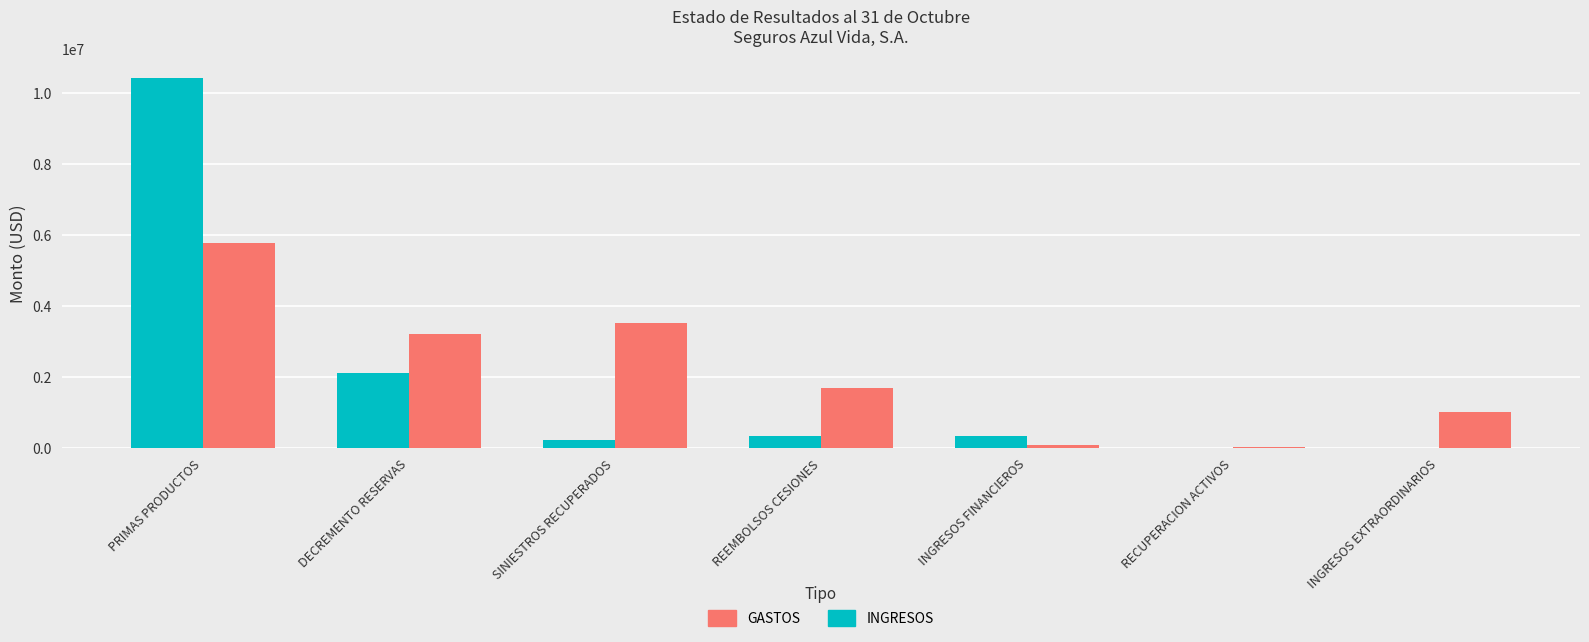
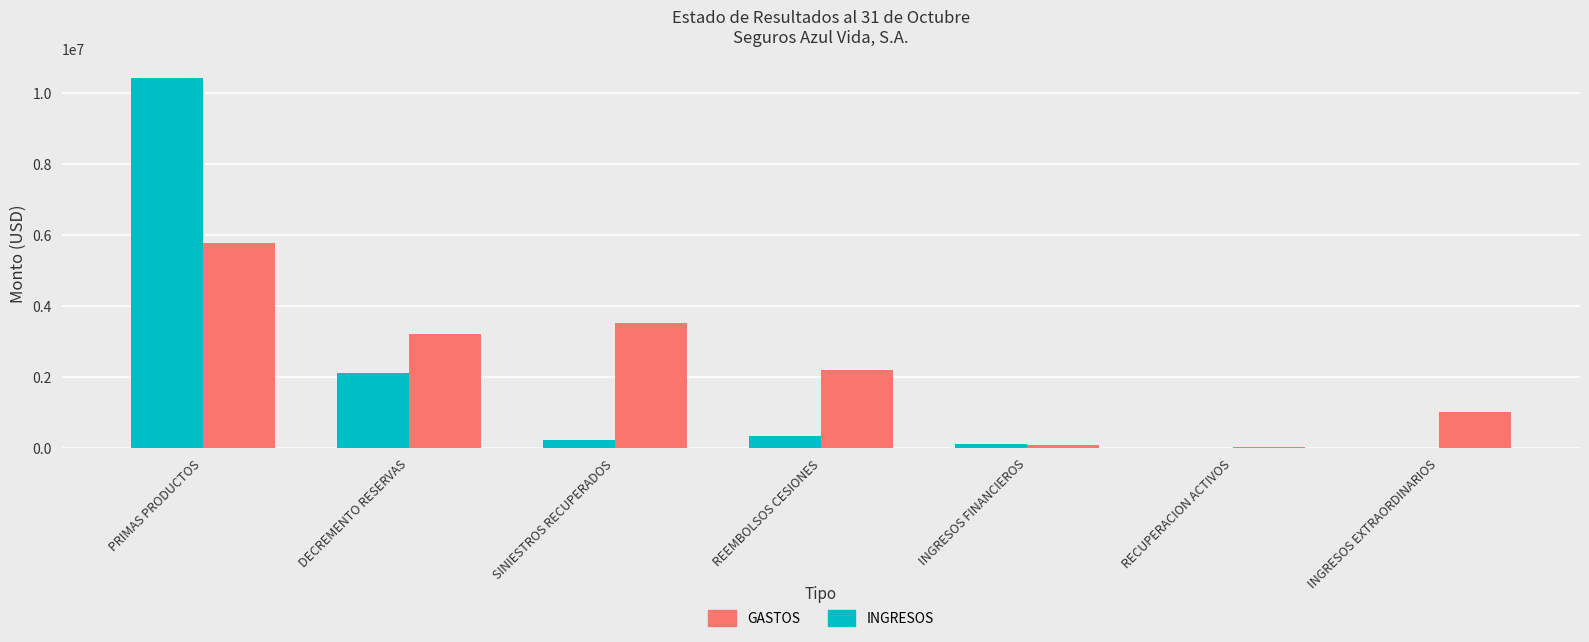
  {
    "INGRESOS": {
      "PRIMAS PRODUCTOS": 10400000,
      "DECREMENTO RESERVAS": 2100000,
      "SINIESTROS RECUPERADOS": 200000,
      "REEMBOLSOS CESIONES": 300000,
-     "INGRESOS FINANCIEROS": 400000
+     "INGRESOS FINANCIEROS": 100000
    },
    "GASTOS": {
      "PRIMAS PRODUCTOS": 5800000,
      "DECREMENTO RESERVAS": 3200000,
      "SINIESTROS RECUPERADOS": 3500000,
-     "REEMBOLSOS CESIONES": 1700000,
+     "REEMBOLSOS CESIONES": 2200000,
      "INGRESOS FINANCIEROS": 100000,
      "INGRESOS EXTRAORDINARIOS": 1000000
    }
  }
